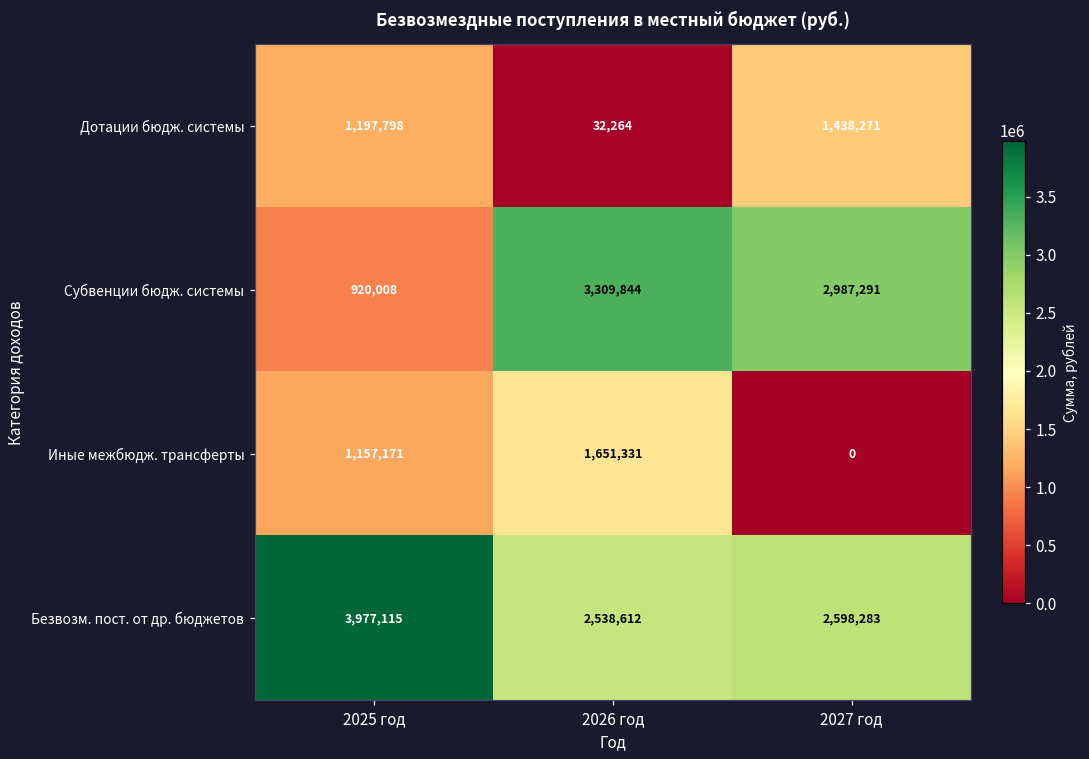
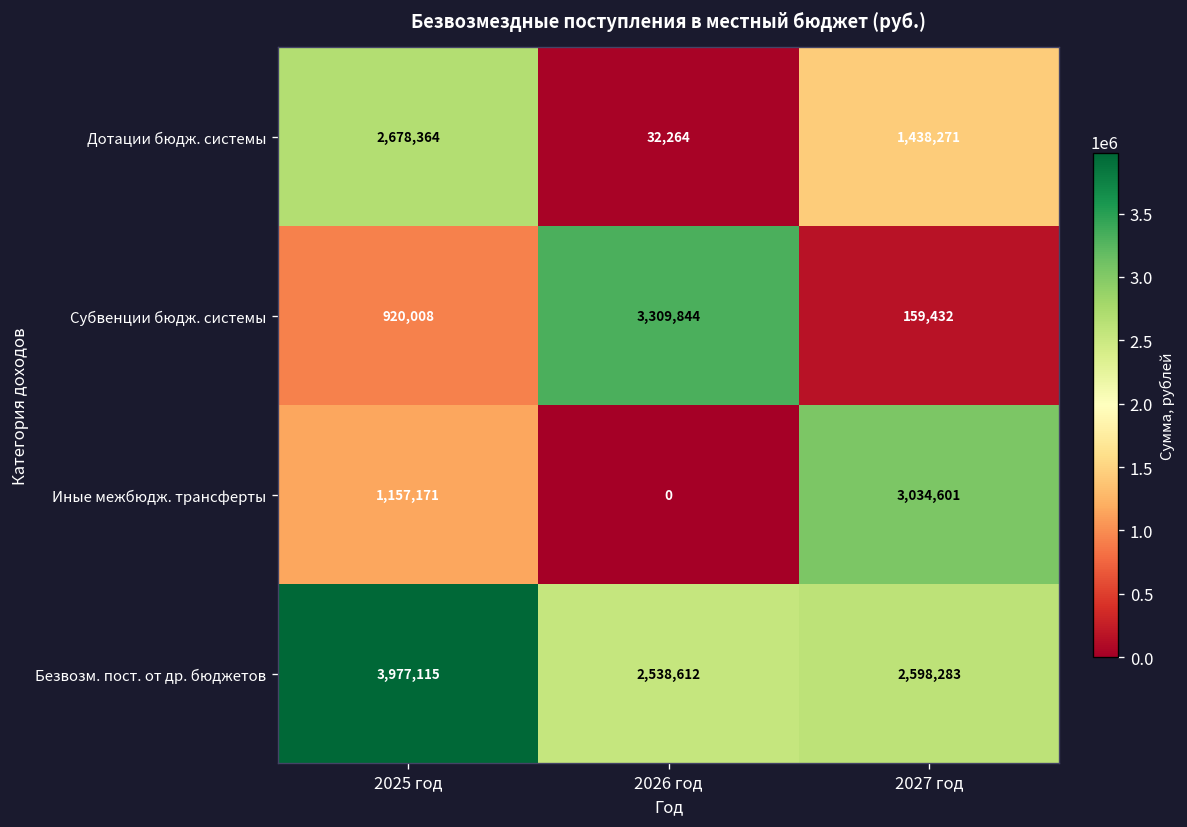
  {
    "Дотации бюдж. системы": {
-     "2025 год": "1,197,798",
+     "2025 год": "2,678,364",
      "2026 год": "32,264",
      "2027 год": "1,438,271"
    },
    "Субвенции бюдж. системы": {
      "2025 год": "920,008",
      "2026 год": "3,309,844",
-     "2027 год": "2,987,291"
+     "2027 год": "159,432"
    },
    "Иные межбюдж. трансферты": {
      "2025 год": "1,157,171",
-     "2026 год": "1,651,331",
-     "2027 год": "0"
+     "2026 год": "0",
+     "2027 год": "3,034,601"
    },
    "Безвозм. пост. от др. бюджетов": {
      "2025 год": "3,977,115",
      "2026 год": "2,538,612",
      "2027 год": "2,598,283"
    }
  }
